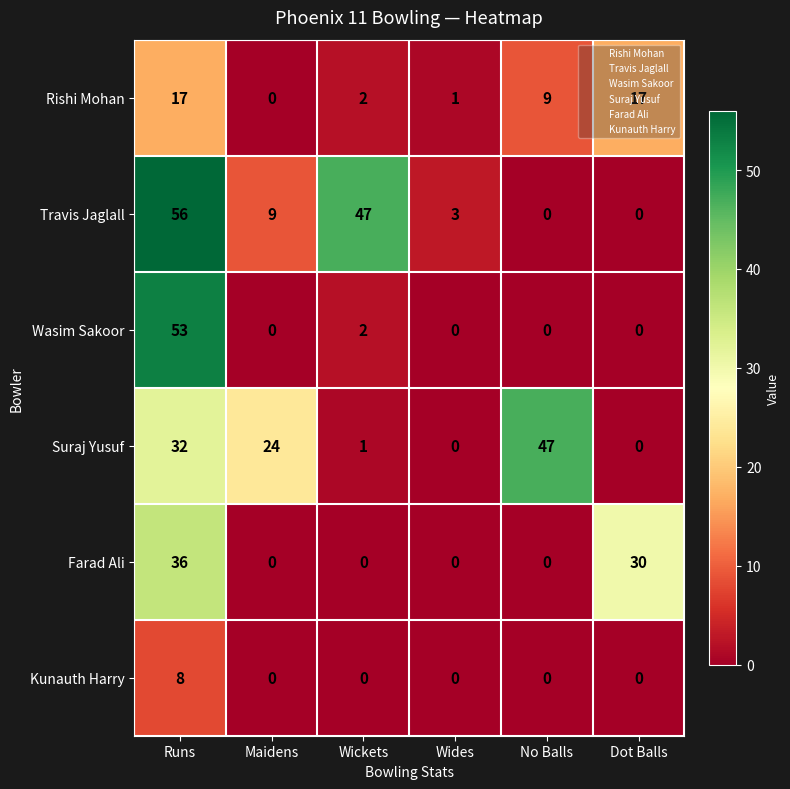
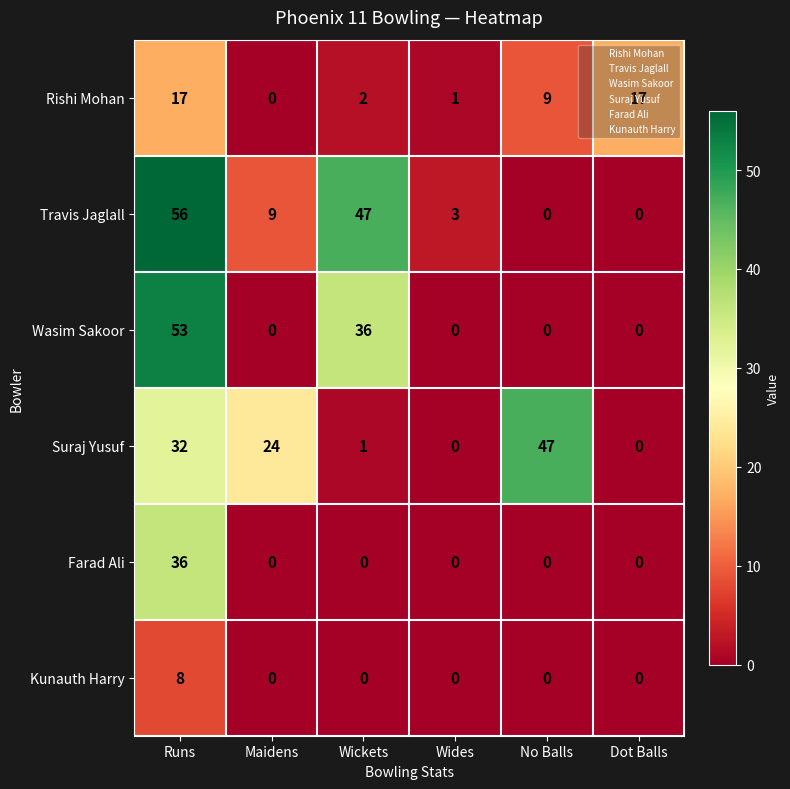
  {
    "Rishi Mohan": {
      "Runs": 17,
      "Maidens": 0,
      "Wickets": 2,
      "Wides": 1,
      "No Balls": 9
    },
    "Travis Jaglall": {
      "Runs": 56,
      "Maidens": 9,
      "Wickets": 47,
      "Wides": 3,
      "No Balls": 0,
      "Dot Balls": 0
    },
    "Wasim Sakoor": {
      "Runs": 53,
      "Maidens": 0,
-     "Wickets": 2,
+     "Wickets": 36,
      "Wides": 0,
      "No Balls": 0,
      "Dot Balls": 0
    },
    "Suraj Yusuf": {
      "Runs": 32,
      "Maidens": 24,
      "Wickets": 1,
      "Wides": 0,
      "No Balls": 47,
      "Dot Balls": 0
    },
    "Farad Ali": {
      "Runs": 36,
      "Maidens": 0,
      "Wickets": 0,
      "Wides": 0,
      "No Balls": 0,
-     "Dot Balls": 30
+     "Dot Balls": 0
    },
    "Kunauth Harry": {
      "Runs": 8,
      "Maidens": 0,
      "Wickets": 0,
      "Wides": 0,
      "No Balls": 0,
      "Dot Balls": 0
    }
  }
